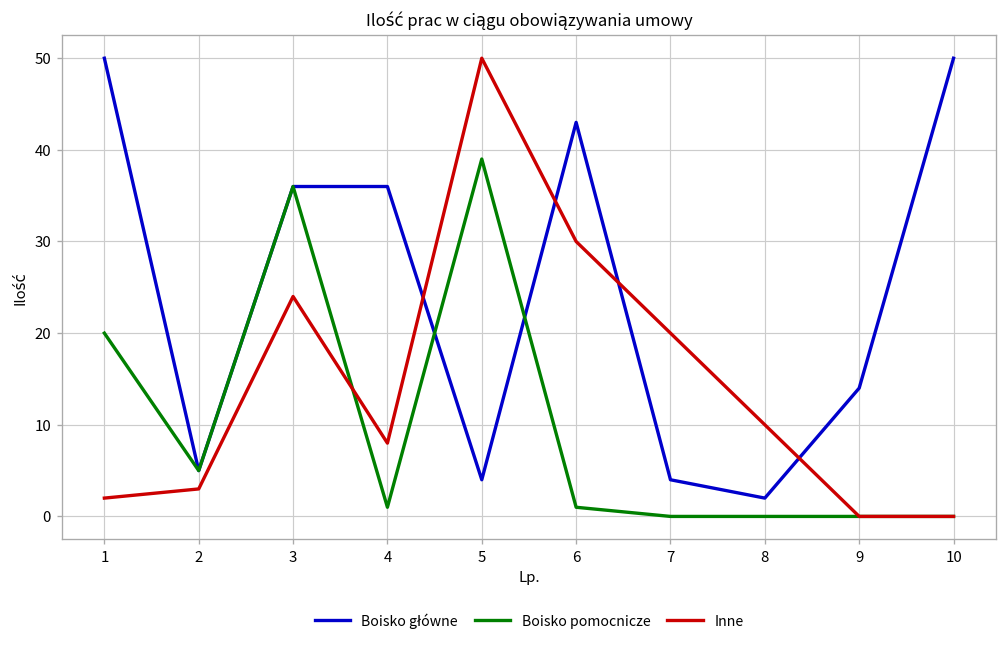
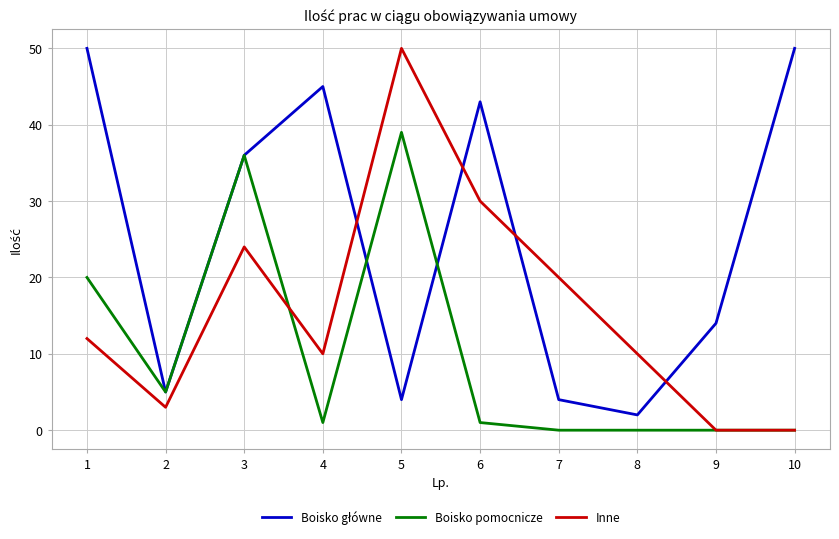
  {
    "Boisko główne": {
      "1": 50,
-     "4": 36,
+     "4": 45,
      "5": 4,
      "6": 43,
      "7": 4,
      "8": 2,
      "9": 14,
      "10": 50
    },
    "Boisko pomocnicze": {
      "1": 20,
      "4": 1,
      "5": 39,
      "6": 1,
      "7": 0,
      "8": 0
    },
    "Inne": {
-     "1": 2,
+     "1": 12,
      "2": 3,
      "3": 24,
-     "4": 8,
+     "4": 10,
      "5": 50,
      "6": 30,
      "7": 20,
      "8": 10
    }
  }
